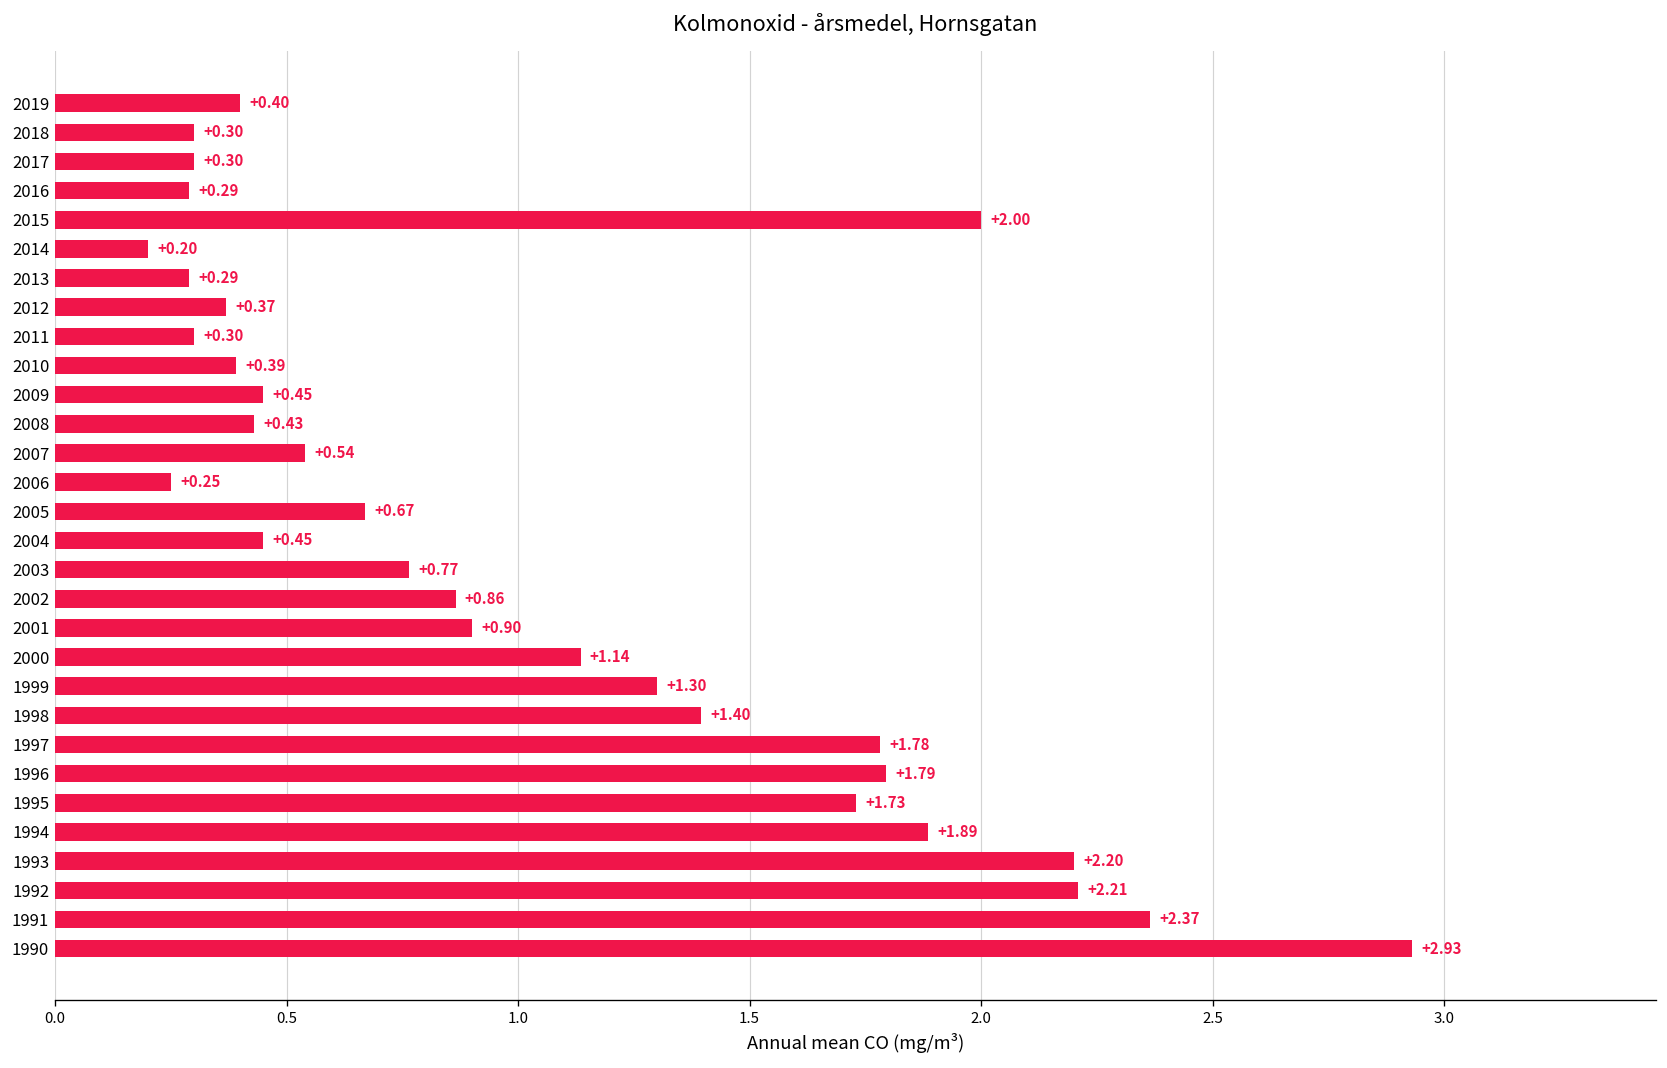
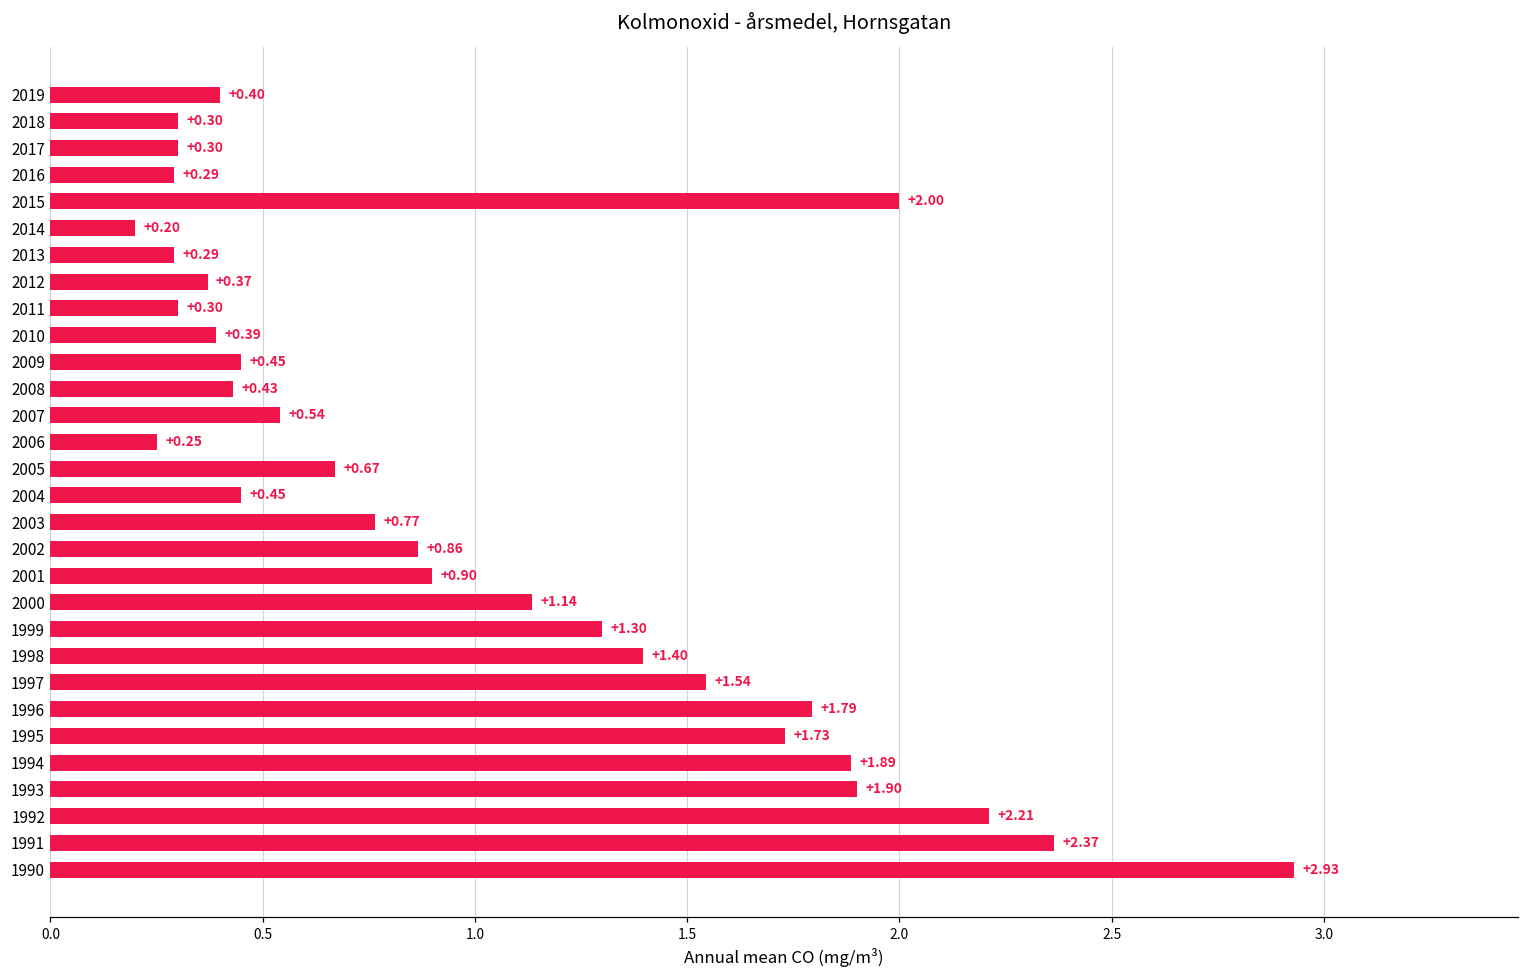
  {
    "2019": "+0.40",
    "2018": "+0.30",
    "2017": "+0.30",
    "2016": "+0.29",
    "2015": "+2.00",
    "2014": "+0.20",
    "2013": "+0.29",
    "2012": "+0.37",
    "2011": "+0.30",
    "2010": "+0.39",
    "2009": "+0.45",
    "2008": "+0.43",
    "2007": "+0.54",
    "2006": "+0.25",
    "2005": "+0.67",
    "2004": "+0.45",
    "2003": "+0.77",
    "2002": "+0.86",
    "2001": "+0.90",
    "2000": "+1.14",
    "1999": "+1.30",
    "1998": "+1.40",
-   "1997": "+1.78",
+   "1997": "+1.54",
    "1996": "+1.79",
    "1995": "+1.73",
    "1994": "+1.89",
-   "1993": "+2.20",
+   "1993": "+1.90",
    "1992": "+2.21",
    "1991": "+2.37",
    "1990": "+2.93"
  }
